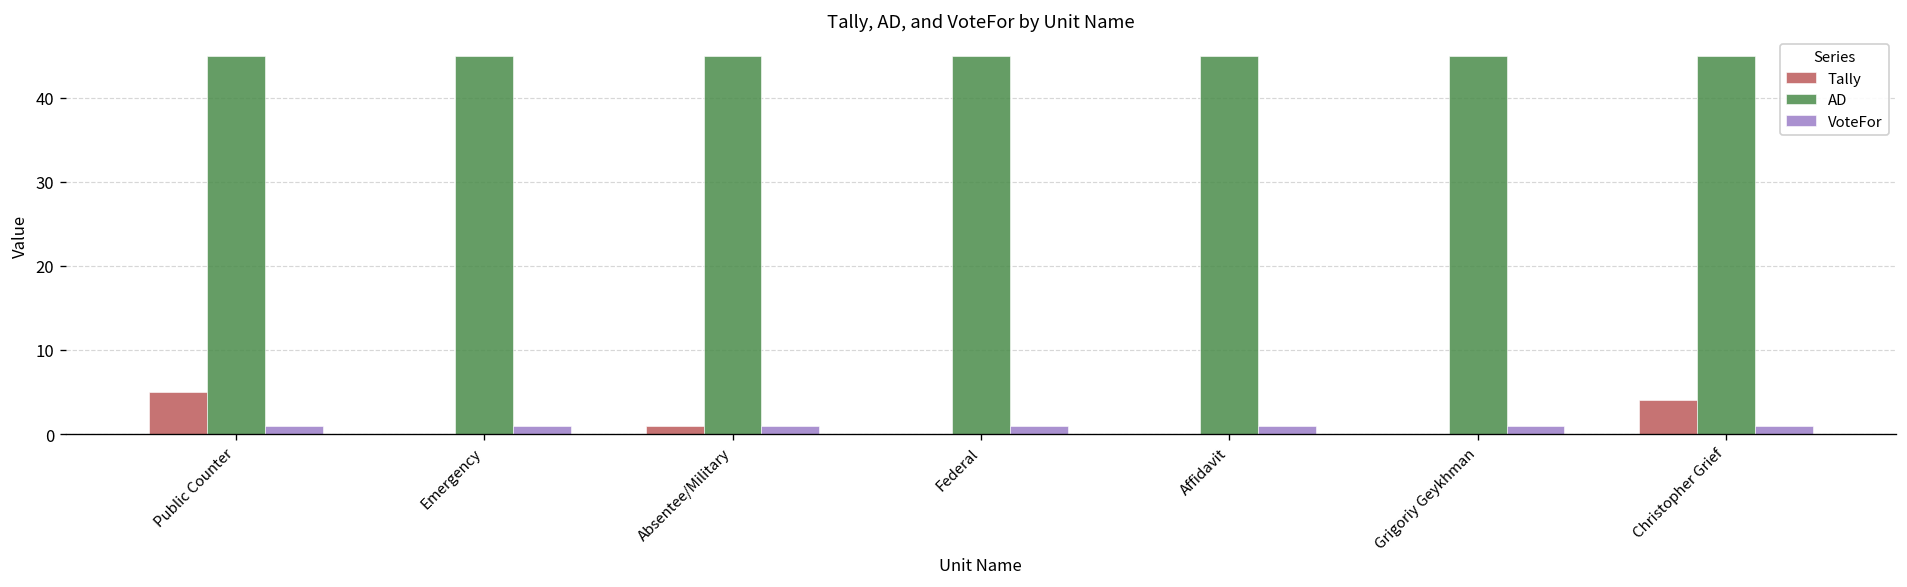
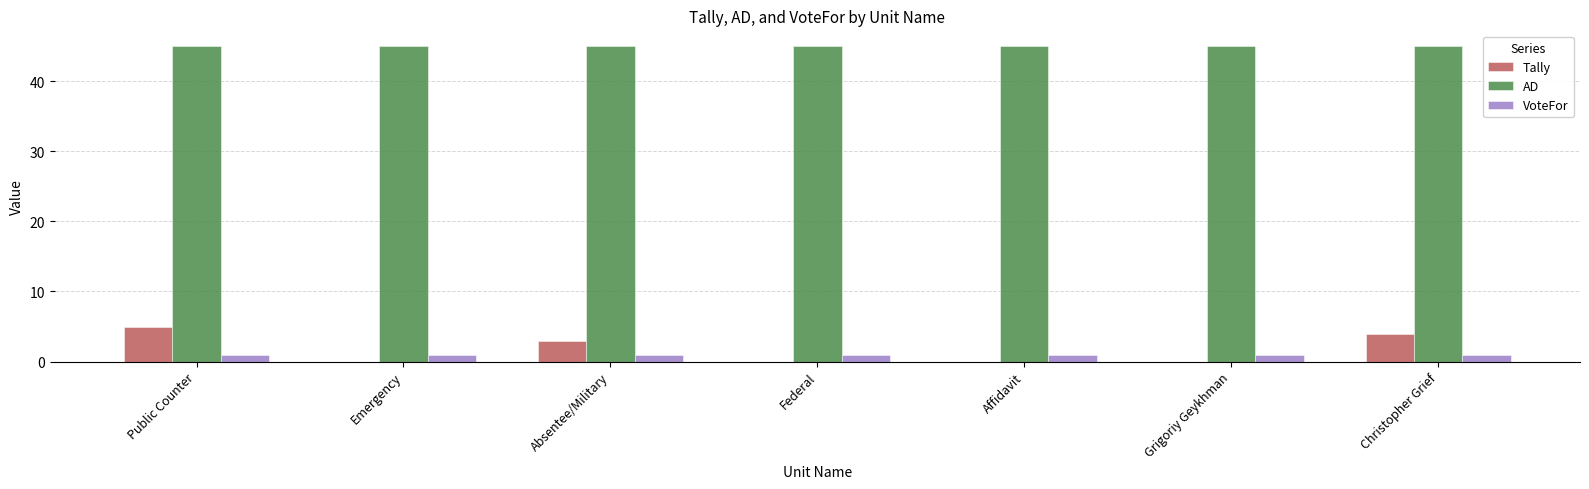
  {
    "Tally": {
      "Public Counter": 5,
      "Emergency": 0,
-     "Absentee/Military": 1,
+     "Absentee/Military": 3,
      "Federal": 0,
      "Affidavit": 0,
      "Grigoriy Geykhman": 0,
      "Christopher Grief": 4
    },
    "AD": {
      "Public Counter": 45,
      "Emergency": 45,
      "Absentee/Military": 45,
      "Federal": 45,
      "Affidavit": 45,
      "Grigoriy Geykhman": 45,
      "Christopher Grief": 45
    },
    "VoteFor": {
      "Public Counter": 1,
      "Emergency": 1,
      "Absentee/Military": 1,
      "Federal": 1,
      "Affidavit": 1,
      "Grigoriy Geykhman": 1,
      "Christopher Grief": 1
    }
  }
